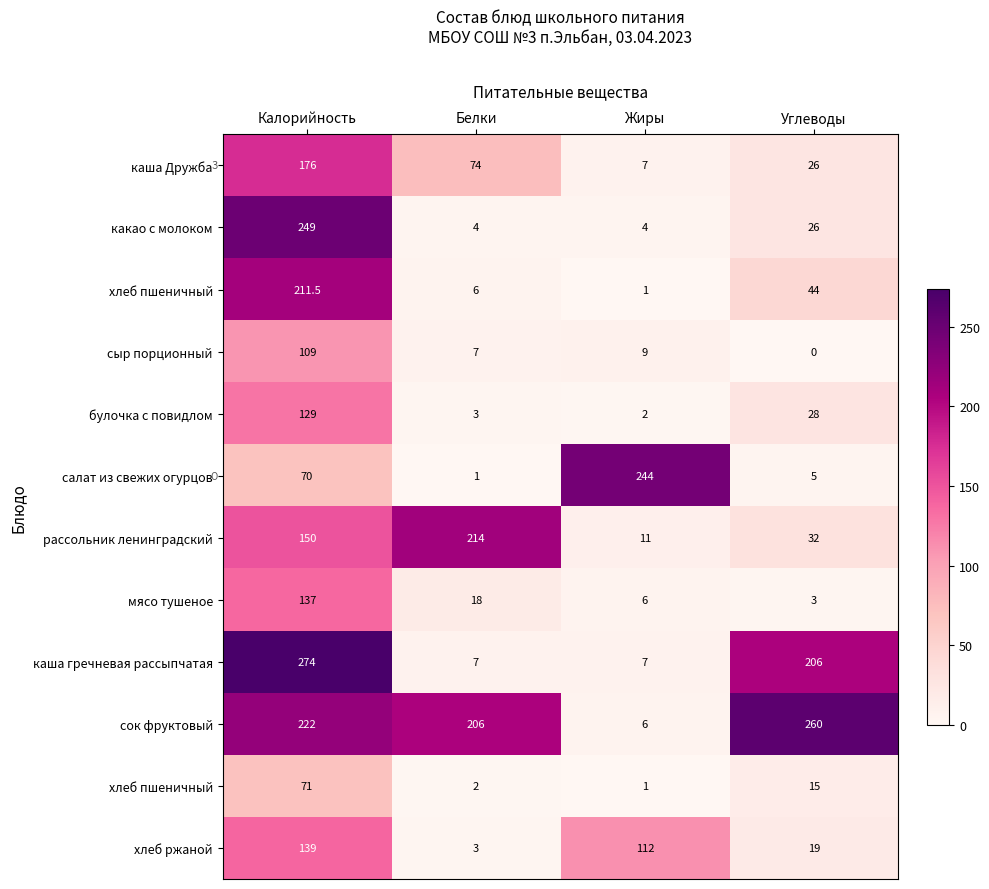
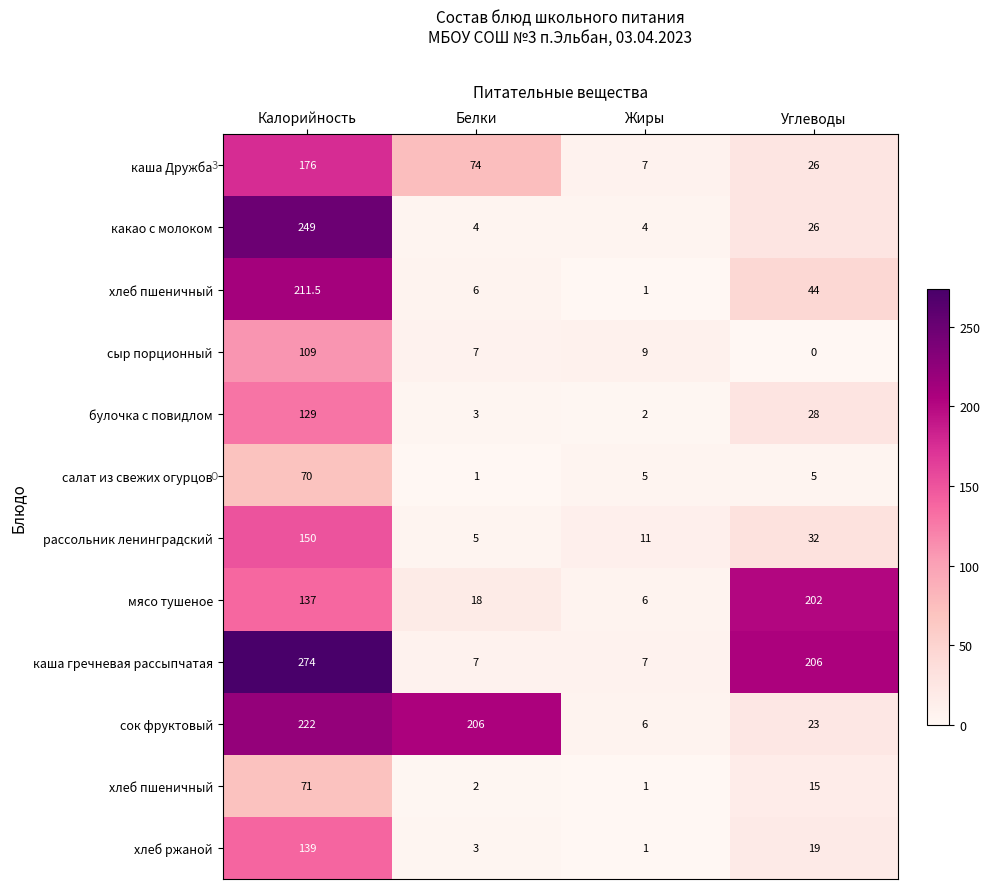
  {
    "каша Дружба": {
      "Калорийность": 176,
      "Белки": 74,
      "Жиры": 7,
      "Углеводы": 26
    },
    "какао с молоком": {
      "Калорийность": 249,
      "Белки": 4,
      "Жиры": 4,
      "Углеводы": 26
    },
    "сыр порционный": {
      "Калорийность": 109,
      "Белки": 7,
      "Жиры": 9,
      "Углеводы": 0
    },
    "булочка с повидлом": {
      "Калорийность": 129,
      "Белки": 3,
      "Жиры": 2,
      "Углеводы": 28
    },
    "салат из свежих огурцов": {
      "Калорийность": 70,
      "Белки": 1,
-     "Жиры": 244,
+     "Жиры": 5,
      "Углеводы": 5
    },
    "рассольник ленинградский": {
      "Калорийность": 150,
-     "Белки": 214,
+     "Белки": 5,
      "Жиры": 11,
      "Углеводы": 32
    },
    "мясо тушеное": {
      "Калорийность": 137,
      "Белки": 18,
      "Жиры": 6,
-     "Углеводы": 3
+     "Углеводы": 202
    },
    "каша гречневая рассыпчатая": {
      "Калорийность": 274,
      "Белки": 7,
      "Жиры": 7,
      "Углеводы": 206
    },
    "сок фруктовый": {
      "Калорийность": 222,
      "Белки": 206,
      "Жиры": 6,
-     "Углеводы": 260
+     "Углеводы": 23
    },
    "хлеб ржаной": {
      "Калорийность": 139,
      "Белки": 3,
-     "Жиры": 112,
+     "Жиры": 1,
      "Углеводы": 19
    }
  }
